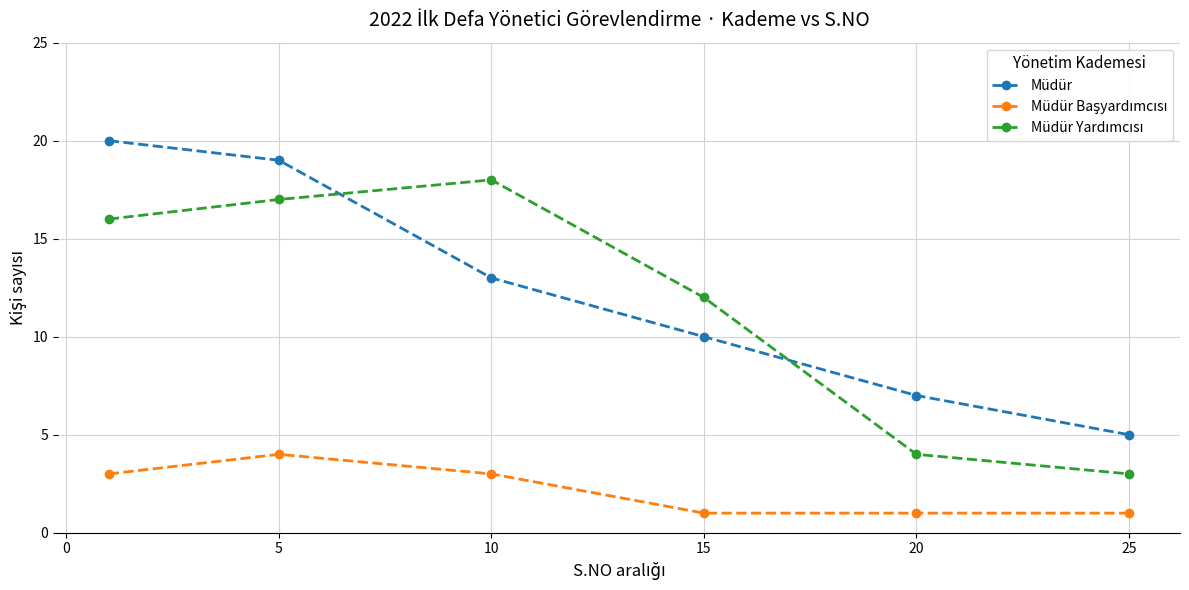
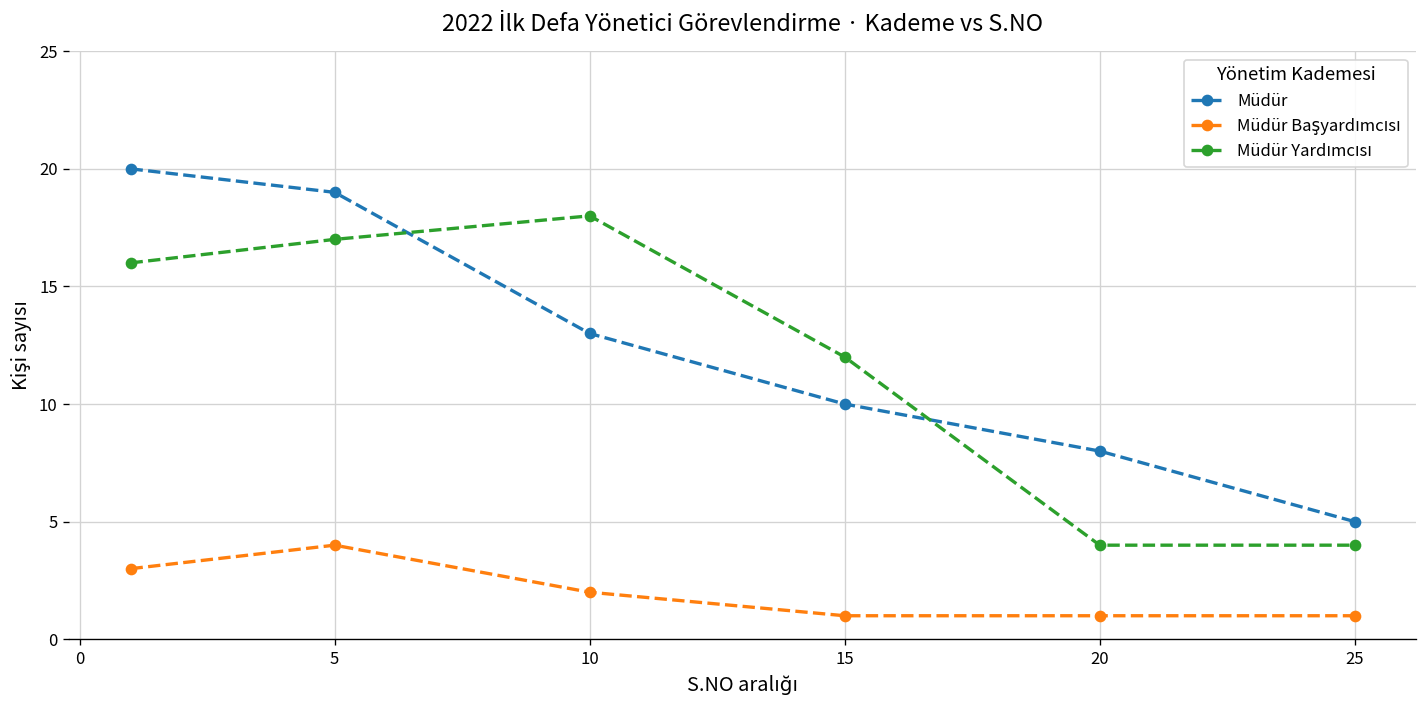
  {
    "Müdür": {
      "5": 19,
      "10": 13,
      "15": 10,
-     "20": 7,
+     "20": 8,
      "25": 5
    },
    "Müdür Başyardımcısı": {
      "5": 4,
-     "10": 3,
+     "10": 2,
      "15": 1,
      "20": 1,
      "25": 1
    },
    "Müdür Yardımcısı": {
      "5": 17,
      "10": 18,
      "15": 12,
      "20": 4,
-     "25": 3
+     "25": 4
    }
  }
